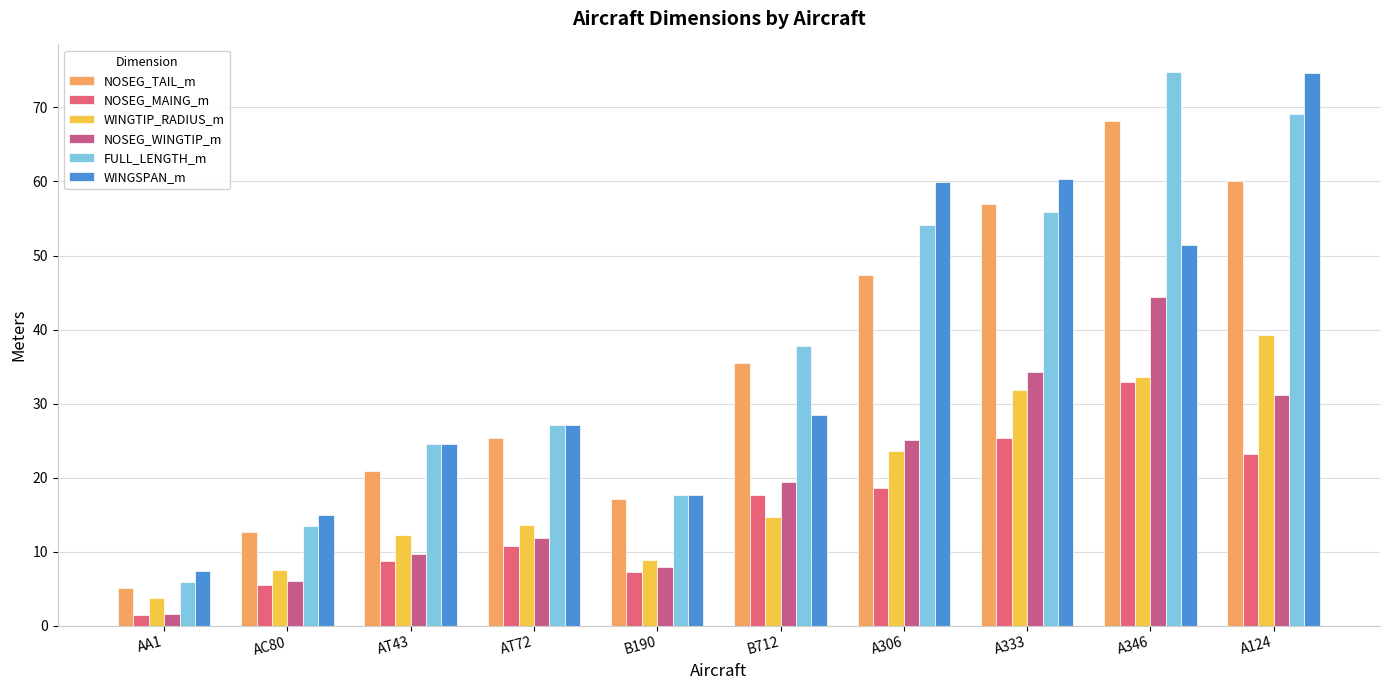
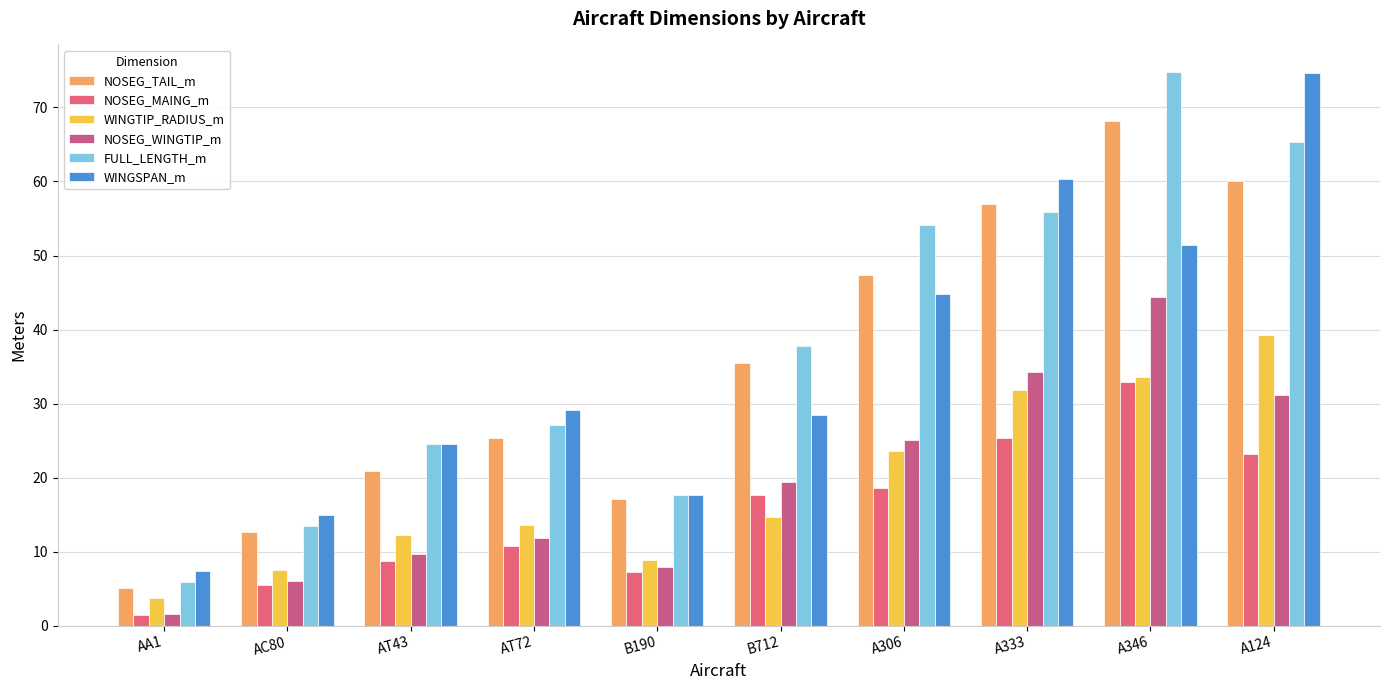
  {
    "FULL_LENGTH_m": {
      "AA1": 6,
      "AC80": 14,
      "AT43": 24,
      "AT72": 27,
      "B190": 18,
      "B712": 38,
      "A306": 54,
      "A333": 56,
      "A346": 75,
-     "A124": 69
+     "A124": 65
    },
    "WINGSPAN_m": {
      "AA1": 7,
      "AC80": 15,
      "AT43": 25,
-     "AT72": 27,
+     "AT72": 29,
      "B190": 18,
      "B712": 28,
-     "A306": 60,
+     "A306": 45,
      "A333": 60,
      "A346": 51,
      "A124": 75
    }
  }
